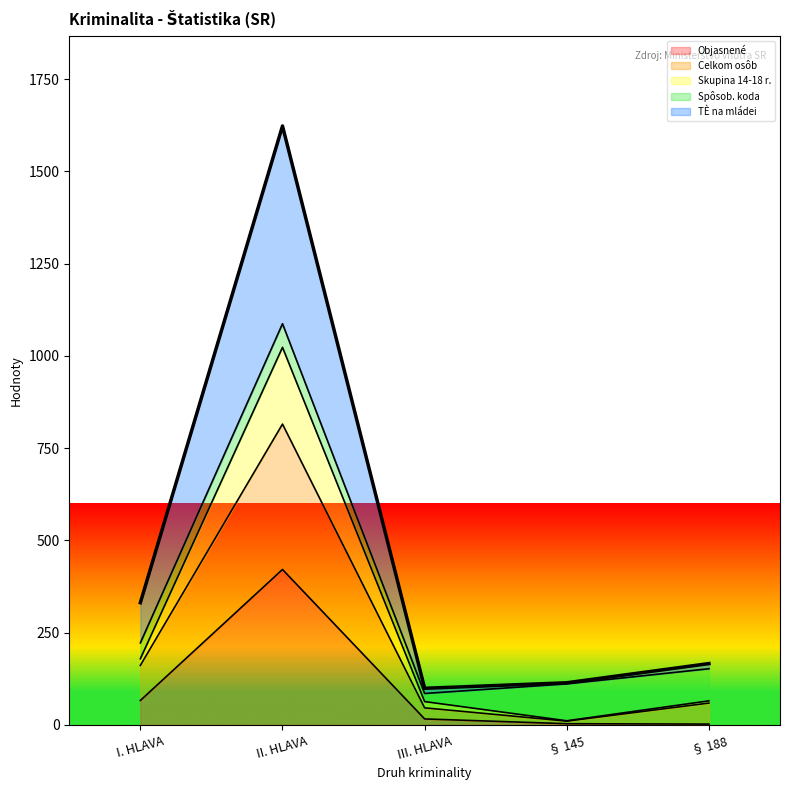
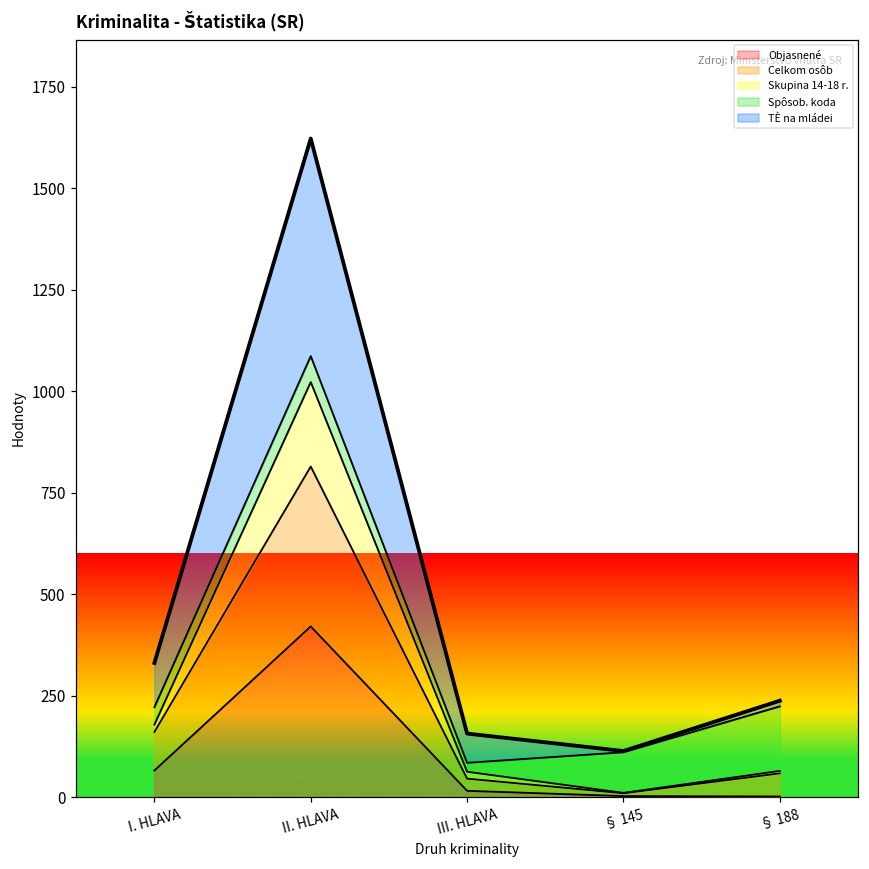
  {
    "Objasnené": {
      "I. HLAVA": 70,
      "II. HLAVA": 420,
      "III. HLAVA": 20,
      "§ 145": 0,
      "§ 188": 0
    },
    "Spôsob. koda": {
      "I. HLAVA": 40,
      "II. HLAVA": 60,
      "III. HLAVA": 20,
-     "§ 188": 90
+     "§ 188": 160
    },
    "TÈ na mládei": {
      "I. HLAVA": 110,
      "II. HLAVA": 540,
-     "III. HLAVA": 10,
+     "III. HLAVA": 70,
      "§ 188": 10
    }
  }
